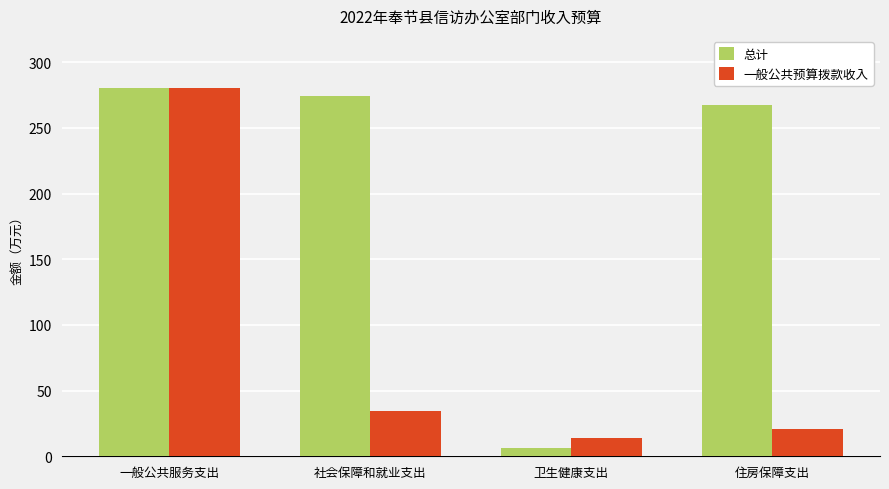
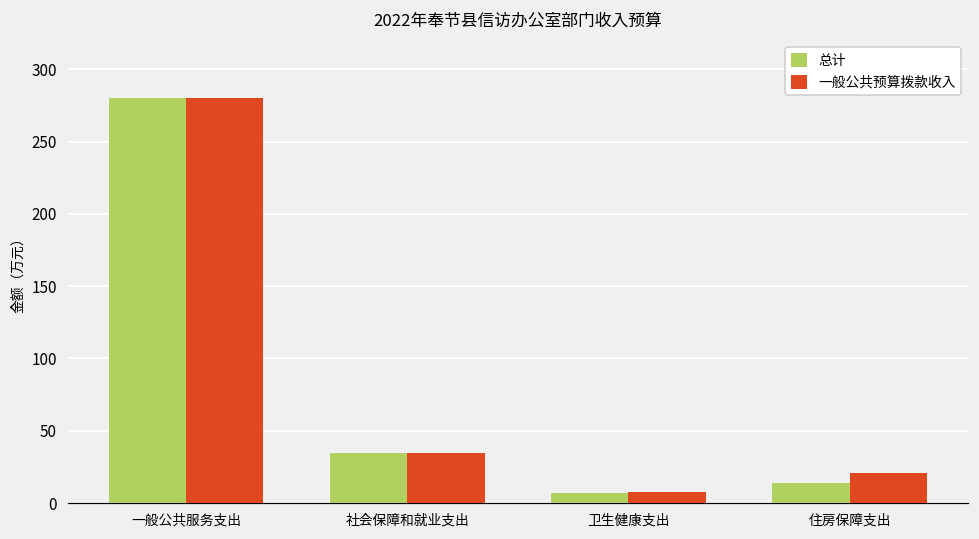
  {
    "总计": {
      "一般公共服务支出": 280,
-     "社会保障和就业支出": 274,
+     "社会保障和就业支出": 35,
      "卫生健康支出": 7,
-     "住房保障支出": 267
+     "住房保障支出": 14
    },
    "一般公共预算拨款收入": {
      "一般公共服务支出": 280,
      "社会保障和就业支出": 35,
-     "卫生健康支出": 14,
+     "卫生健康支出": 7,
      "住房保障支出": 21
    }
  }
